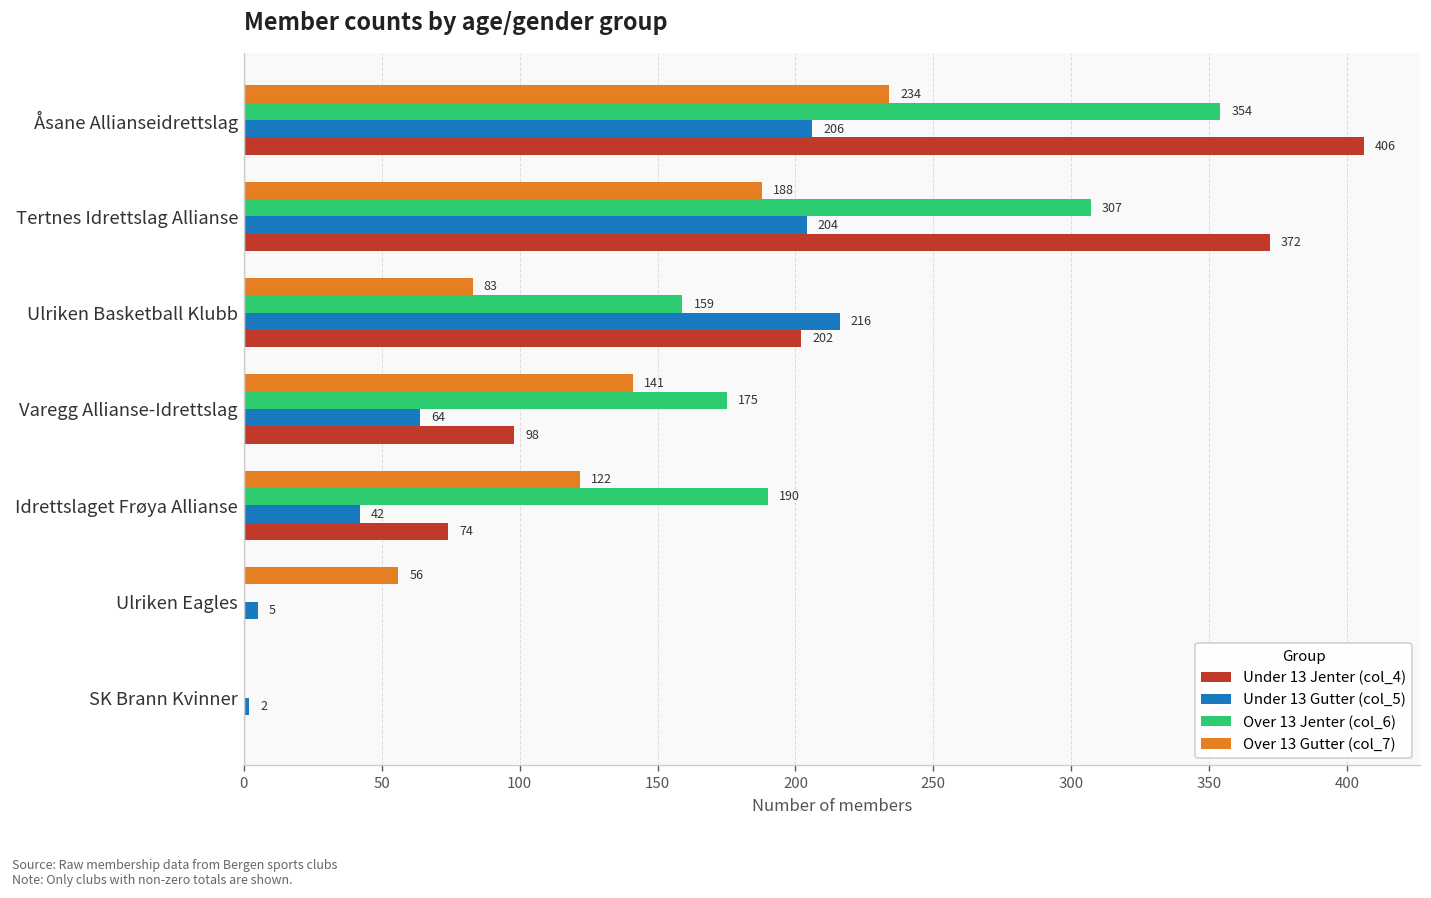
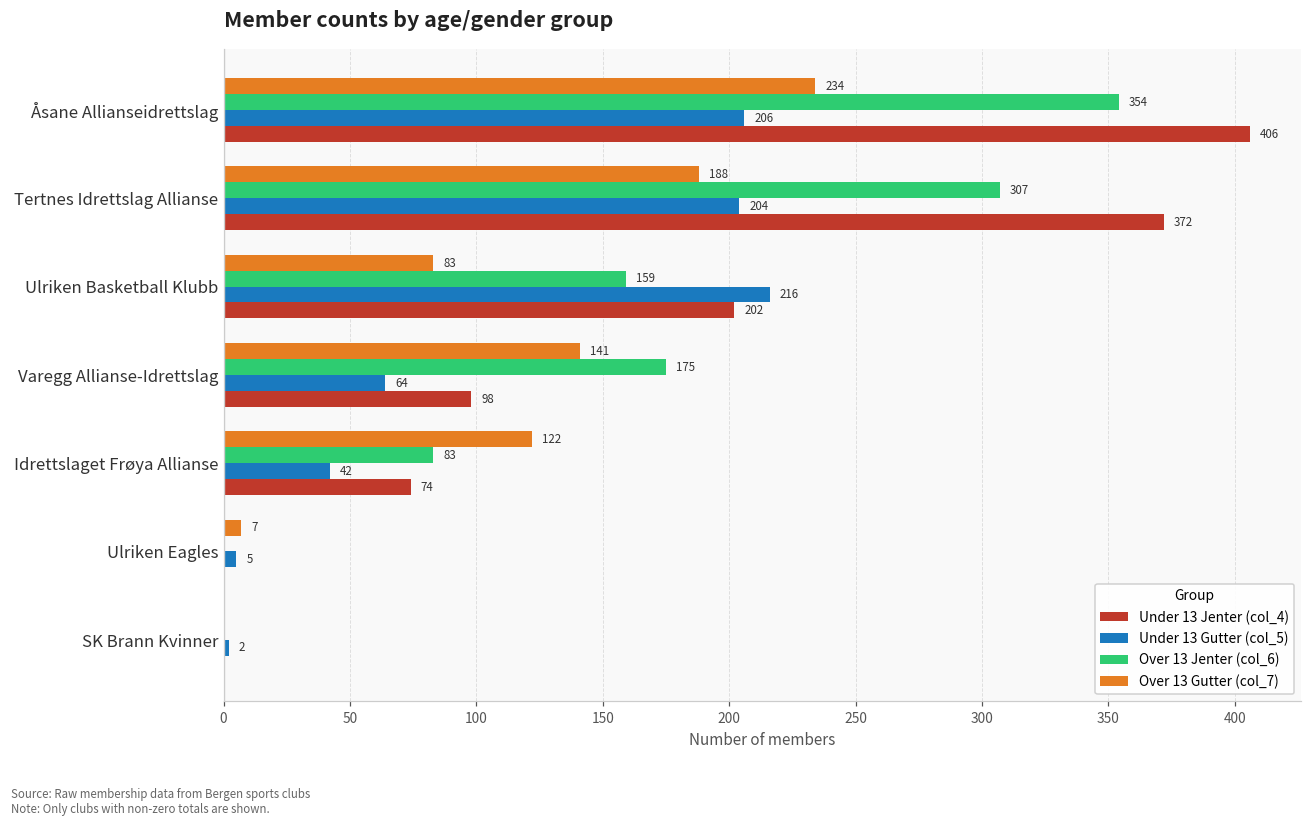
  {
    "Under 13 Jenter (col_4)": {
      "Åsane Allianseidrettslag": 406,
      "Tertnes Idrettslag Allianse": 372,
      "Ulriken Basketball Klubb": 202,
      "Varegg Allianse-Idrettslag": 98,
      "Idrettslaget Frøya Allianse": 74
    },
    "Under 13 Gutter (col_5)": {
      "Åsane Allianseidrettslag": 206,
      "Tertnes Idrettslag Allianse": 204,
      "Ulriken Basketball Klubb": 216,
      "Varegg Allianse-Idrettslag": 64,
      "Idrettslaget Frøya Allianse": 42,
      "Ulriken Eagles": 5,
      "SK Brann Kvinner": 2
    },
    "Over 13 Jenter (col_6)": {
      "Åsane Allianseidrettslag": 354,
      "Tertnes Idrettslag Allianse": 307,
      "Ulriken Basketball Klubb": 159,
      "Varegg Allianse-Idrettslag": 175,
-     "Idrettslaget Frøya Allianse": 190
+     "Idrettslaget Frøya Allianse": 83
    },
    "Over 13 Gutter (col_7)": {
      "Åsane Allianseidrettslag": 234,
      "Tertnes Idrettslag Allianse": 188,
      "Ulriken Basketball Klubb": 83,
      "Varegg Allianse-Idrettslag": 141,
      "Idrettslaget Frøya Allianse": 122,
-     "Ulriken Eagles": 56
+     "Ulriken Eagles": 7
    }
  }
